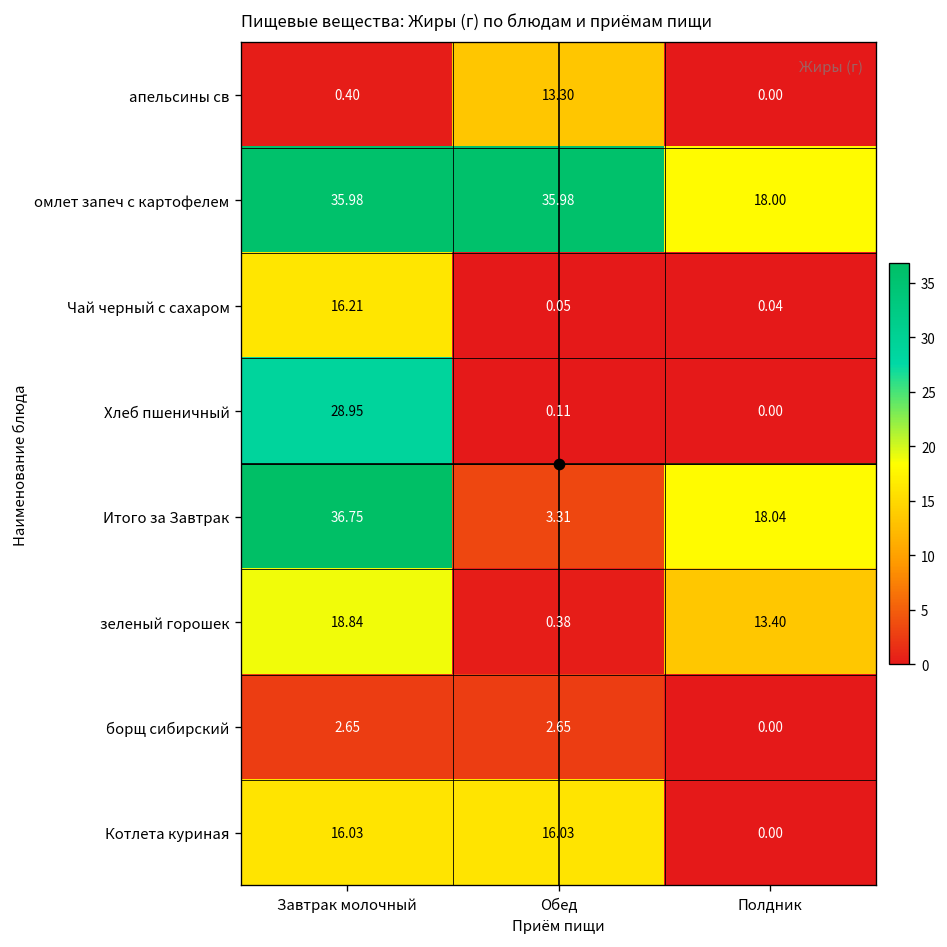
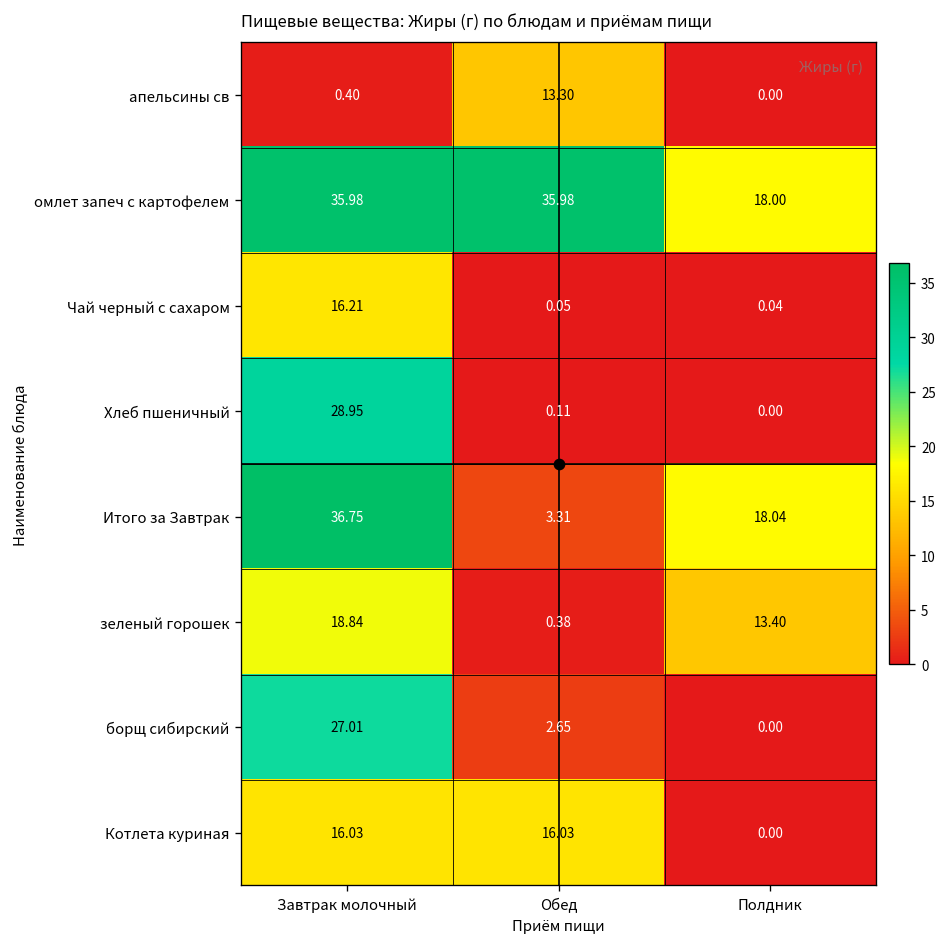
  {
    "апельсины св": {
      "Завтрак молочный": 0.40,
      "Обед": 13.30
    },
    "омлет запеч с картофелем": {
      "Завтрак молочный": 35.98,
      "Обед": 35.98,
      "Полдник": 18.00
    },
    "Чай черный с сахаром": {
      "Завтрак молочный": 16.21,
      "Обед": 0.05,
      "Полдник": 0.04
    },
    "Хлеб пшеничный": {
      "Завтрак молочный": 28.95,
      "Обед": 0.11,
      "Полдник": 0.00
    },
    "Итого за Завтрак": {
      "Завтрак молочный": 36.75,
      "Обед": 3.31,
      "Полдник": 18.04
    },
    "зеленый горошек": {
      "Завтрак молочный": 18.84,
      "Обед": 0.38,
      "Полдник": 13.40
    },
    "борщ сибирский": {
-     "Завтрак молочный": 2.65,
+     "Завтрак молочный": 27.01,
      "Обед": 2.65,
      "Полдник": 0.00
    },
    "Котлета куриная": {
      "Завтрак молочный": 16.03,
      "Обед": 16.03,
      "Полдник": 0.00
    }
  }
